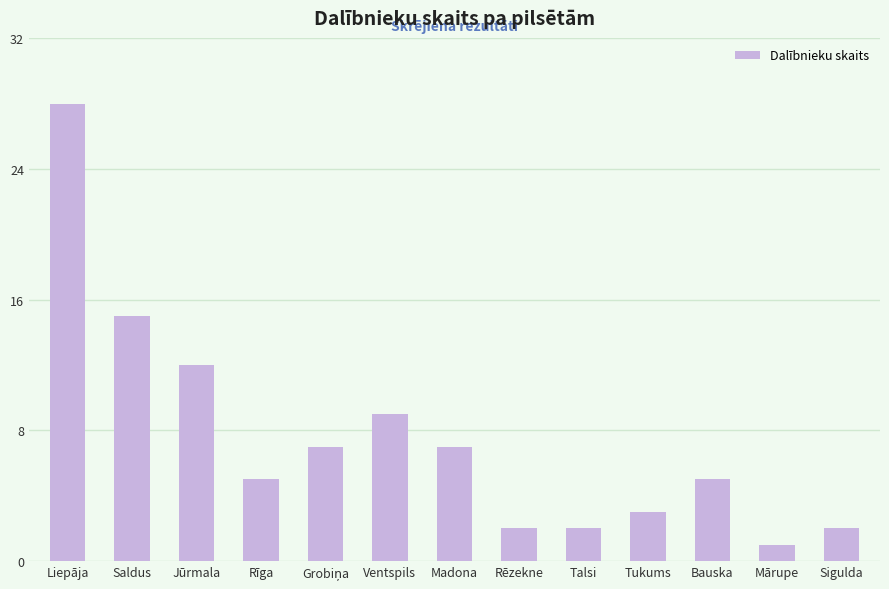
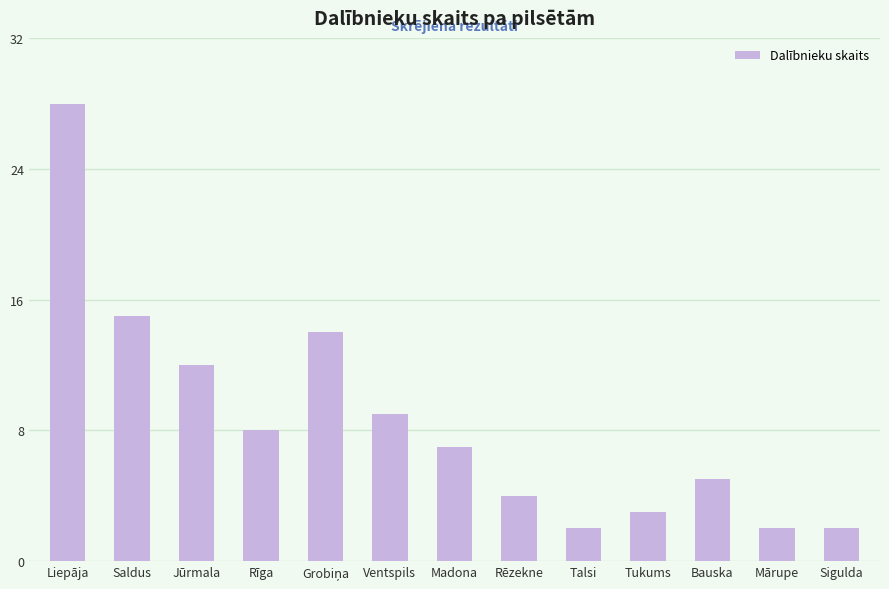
  {
    "Liepāja": 28,
    "Saldus": 15,
    "Jūrmala": 12,
-   "Rīga": 5,
-   "Grobiņa": 7,
+   "Rīga": 8,
+   "Grobiņa": 14,
    "Ventspils": 9,
    "Madona": 7,
-   "Rēzekne": 2,
+   "Rēzekne": 4,
    "Talsi": 2,
    "Tukums": 3,
    "Bauska": 5,
-   "Mārupe": 1,
+   "Mārupe": 2,
    "Sigulda": 2
  }
